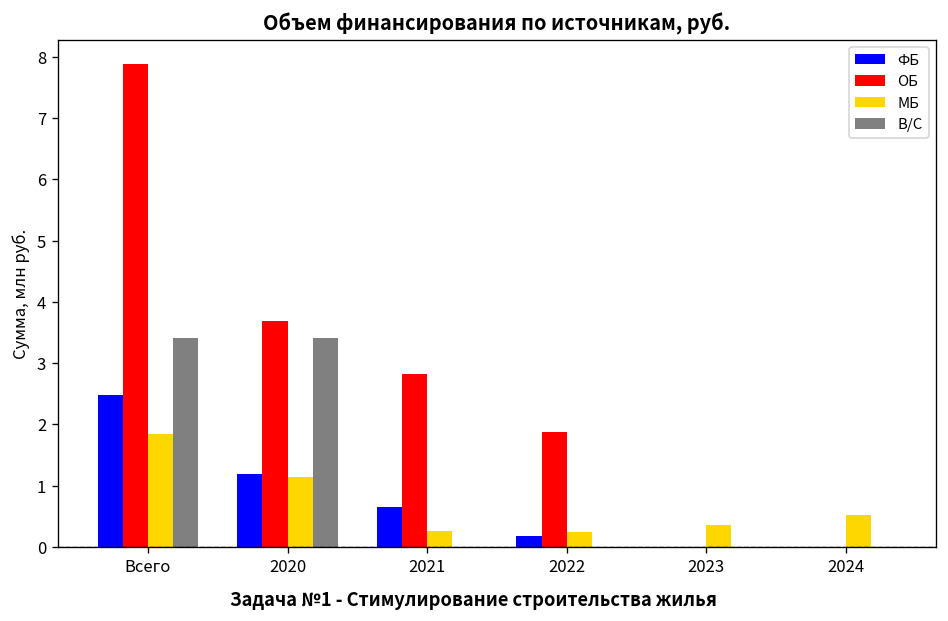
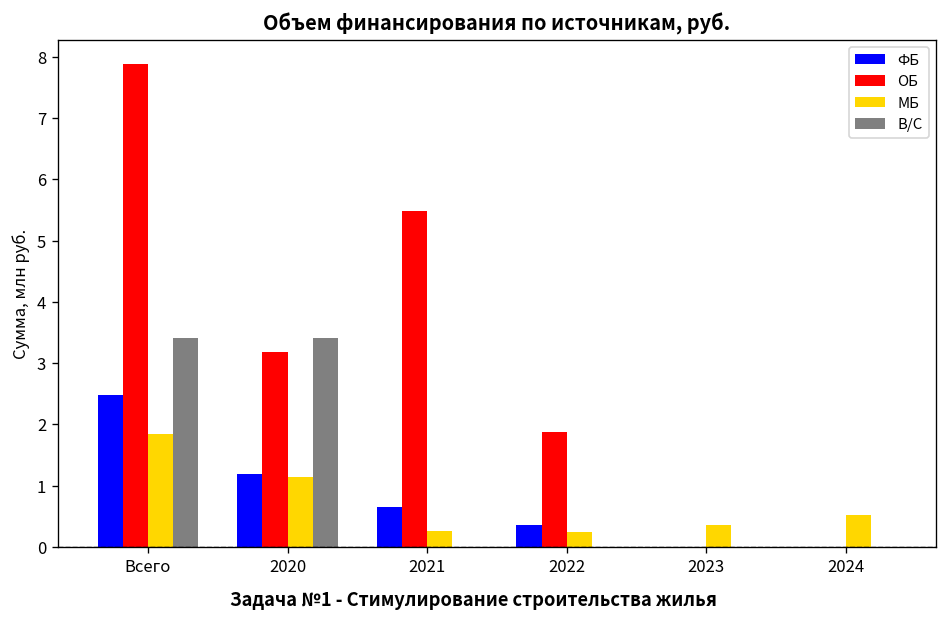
  {
    "ФБ": {
      "Всего": 2.5,
      "2020": 1.2,
      "2021": 0.7,
-     "2022": 0.2,
+     "2022": 0.4,
      "2023": 0.0,
      "2024": 0.0
    },
    "ОБ": {
      "Всего": 7.9,
-     "2020": 3.7,
-     "2021": 2.8,
+     "2020": 3.2,
+     "2021": 5.5,
      "2022": 1.9,
      "2023": 0.0,
      "2024": 0.0
    },
    "МБ": {
      "Всего": 1.8,
      "2020": 1.1,
      "2021": 0.3,
      "2022": 0.3,
      "2023": 0.4,
      "2024": 0.5
    },
    "В/С": {
      "Всего": 3.4,
      "2020": 3.4,
      "2021": 0.0,
      "2022": 0.0,
      "2023": 0.0,
      "2024": 0.0
    }
  }
